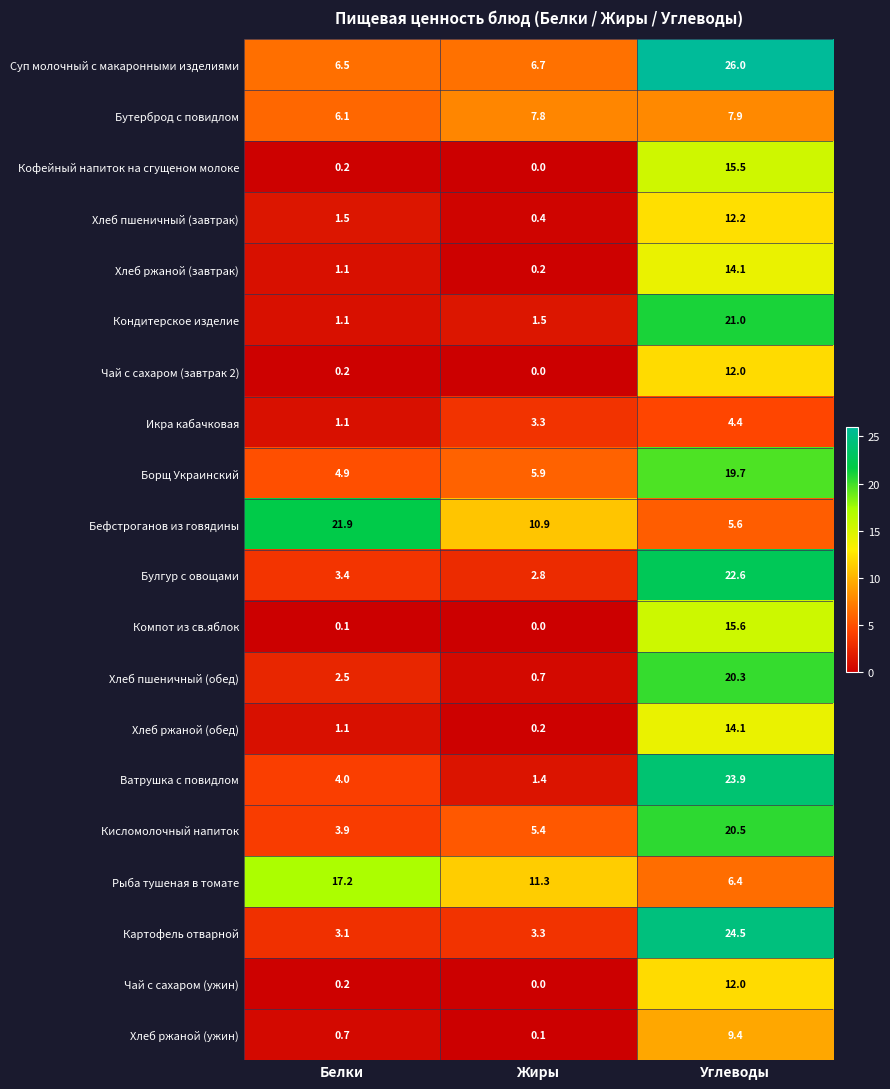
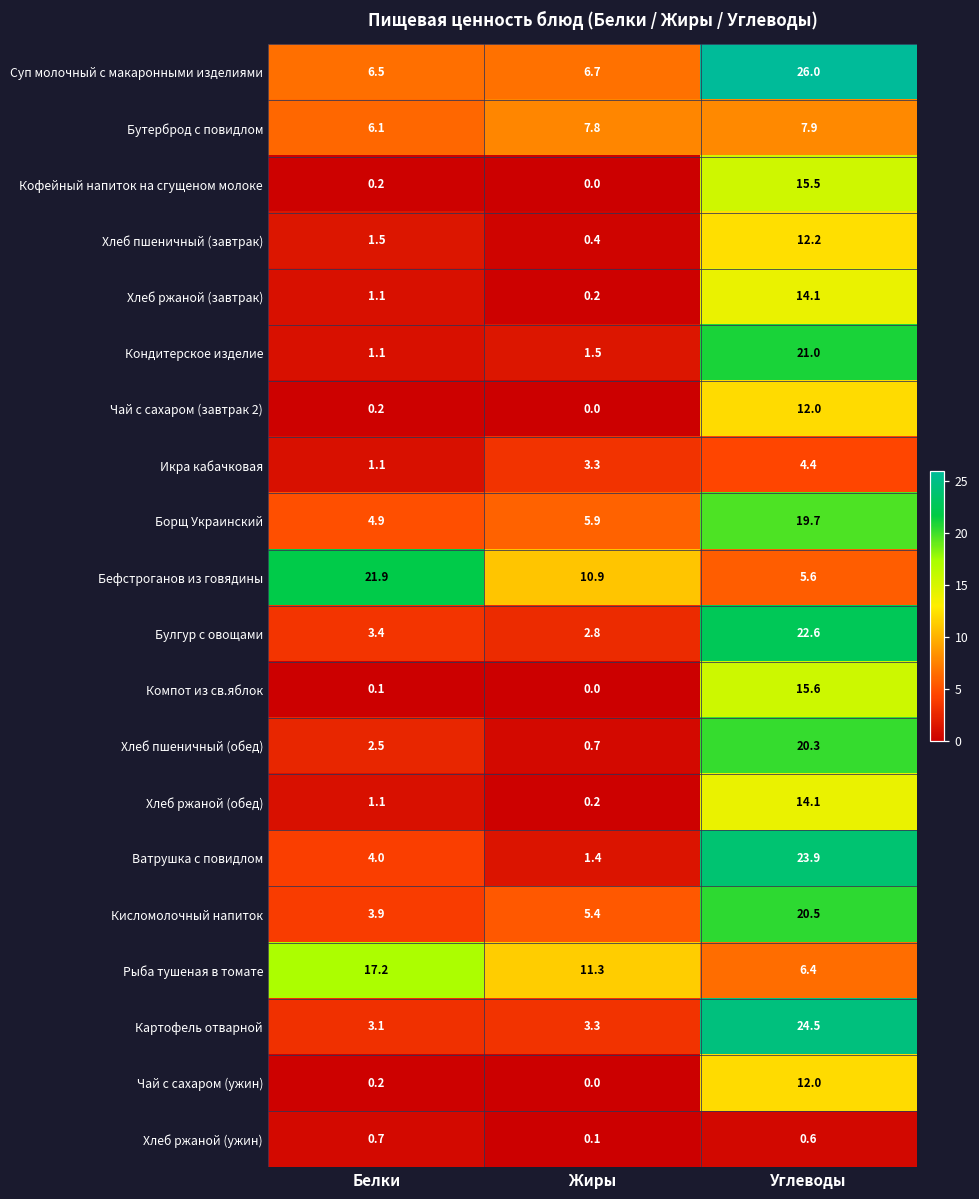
  {
    "Суп молочный с макаронными изделиями": {
      "Белки": 6.5,
      "Жиры": 6.7,
      "Углеводы": 26.0
    },
    "Бутерброд с повидлом": {
      "Белки": 6.1,
      "Жиры": 7.8,
      "Углеводы": 7.9
    },
    "Кофейный напиток на сгущеном молоке": {
      "Белки": 0.2,
      "Жиры": 0.0,
      "Углеводы": 15.5
    },
    "Хлеб пшеничный (завтрак)": {
      "Белки": 1.5,
      "Жиры": 0.4,
      "Углеводы": 12.2
    },
    "Хлеб ржаной (завтрак)": {
      "Белки": 1.1,
      "Жиры": 0.2,
      "Углеводы": 14.1
    },
    "Кондитерское изделие": {
      "Белки": 1.1,
      "Жиры": 1.5,
      "Углеводы": 21.0
    },
    "Чай с сахаром (завтрак 2)": {
      "Белки": 0.2,
      "Жиры": 0.0,
      "Углеводы": 12.0
    },
    "Икра кабачковая": {
      "Белки": 1.1,
      "Жиры": 3.3,
      "Углеводы": 4.4
    },
    "Борщ Украинский": {
      "Белки": 4.9,
      "Жиры": 5.9,
      "Углеводы": 19.7
    },
    "Бефстроганов из говядины": {
      "Белки": 21.9,
      "Жиры": 10.9,
      "Углеводы": 5.6
    },
    "Булгур с овощами": {
      "Белки": 3.4,
      "Жиры": 2.8,
      "Углеводы": 22.6
    },
    "Компот из св.яблок": {
      "Белки": 0.1,
      "Жиры": 0.0,
      "Углеводы": 15.6
    },
    "Хлеб пшеничный (обед)": {
      "Белки": 2.5,
      "Жиры": 0.7,
      "Углеводы": 20.3
    },
    "Хлеб ржаной (обед)": {
      "Белки": 1.1,
      "Жиры": 0.2,
      "Углеводы": 14.1
    },
    "Ватрушка с повидлом": {
      "Белки": 4.0,
      "Жиры": 1.4,
      "Углеводы": 23.9
    },
    "Кисломолочный напиток": {
      "Белки": 3.9,
      "Жиры": 5.4,
      "Углеводы": 20.5
    },
    "Рыба тушеная в томате": {
      "Белки": 17.2,
      "Жиры": 11.3,
      "Углеводы": 6.4
    },
    "Картофель отварной": {
      "Белки": 3.1,
      "Жиры": 3.3,
      "Углеводы": 24.5
    },
    "Чай с сахаром (ужин)": {
      "Белки": 0.2,
      "Жиры": 0.0,
      "Углеводы": 12.0
    },
    "Хлеб ржаной (ужин)": {
      "Белки": 0.7,
      "Жиры": 0.1,
-     "Углеводы": 9.4
+     "Углеводы": 0.6
    }
  }
